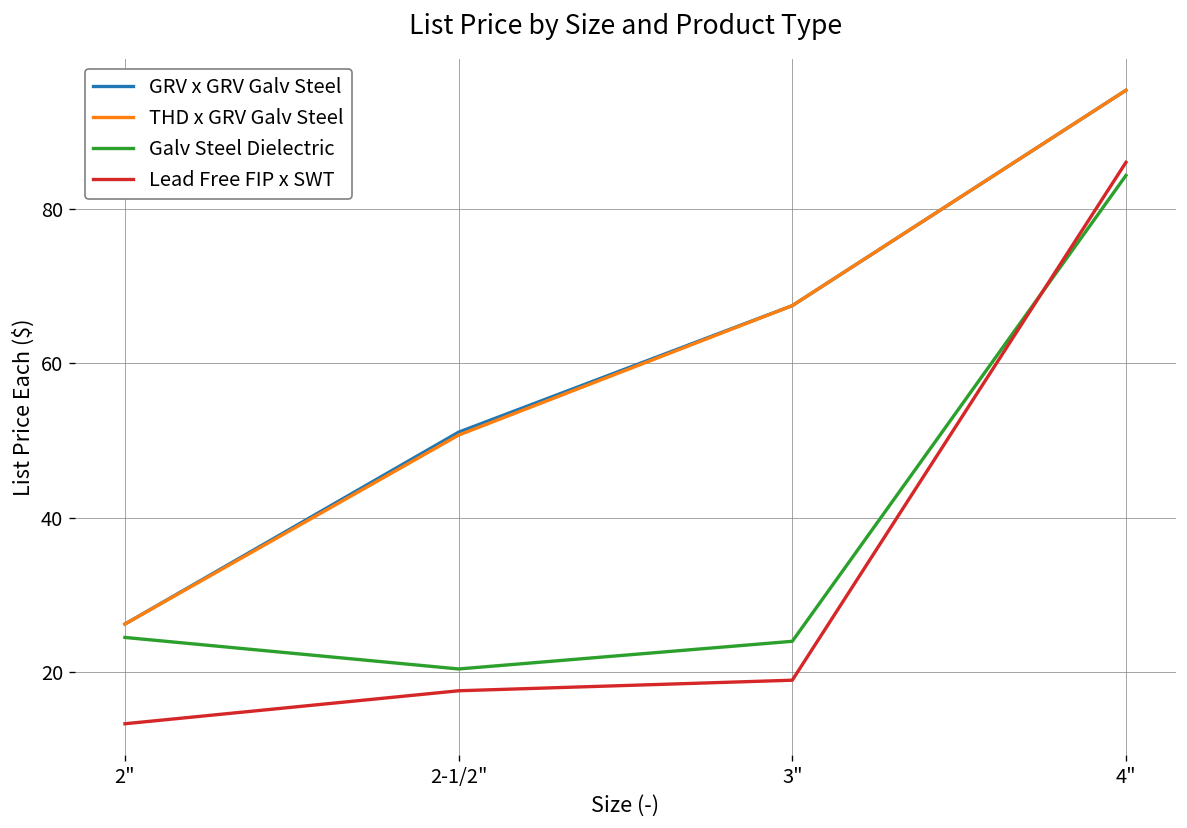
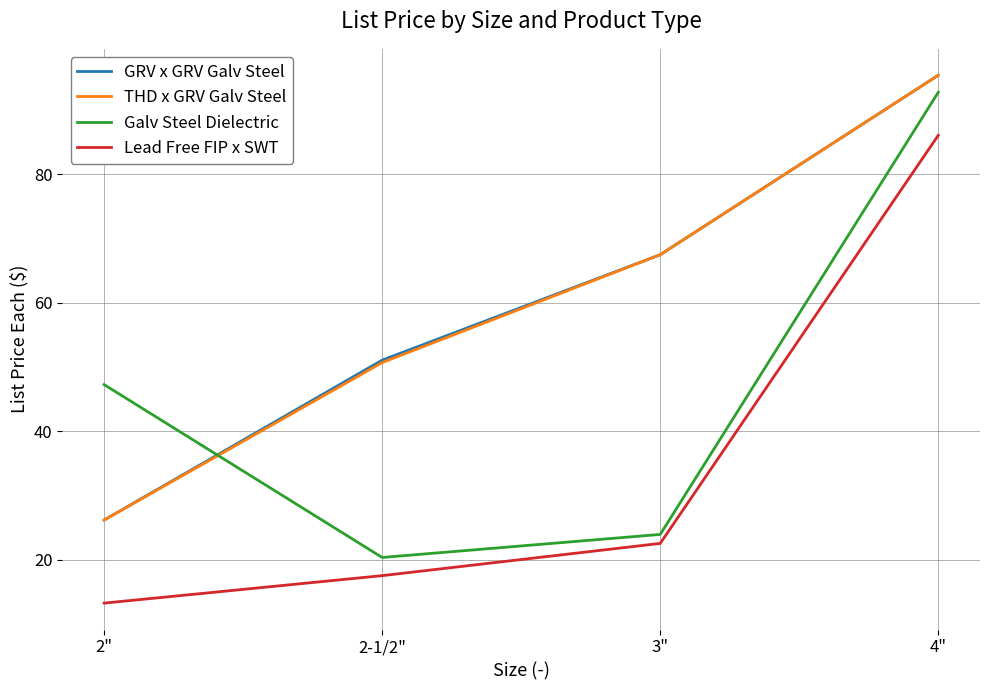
  {
    "Galv Steel Dielectric": {
-     "2\"": 24,
+     "2\"": 47,
      "2-1/2\"": 20,
      "3\"": 24,
-     "4\"": 84
+     "4\"": 93
    },
    "Lead Free FIP x SWT": {
      "2\"": 13,
      "2-1/2\"": 18,
-     "3\"": 19,
+     "3\"": 23,
      "4\"": 86
    }
  }
